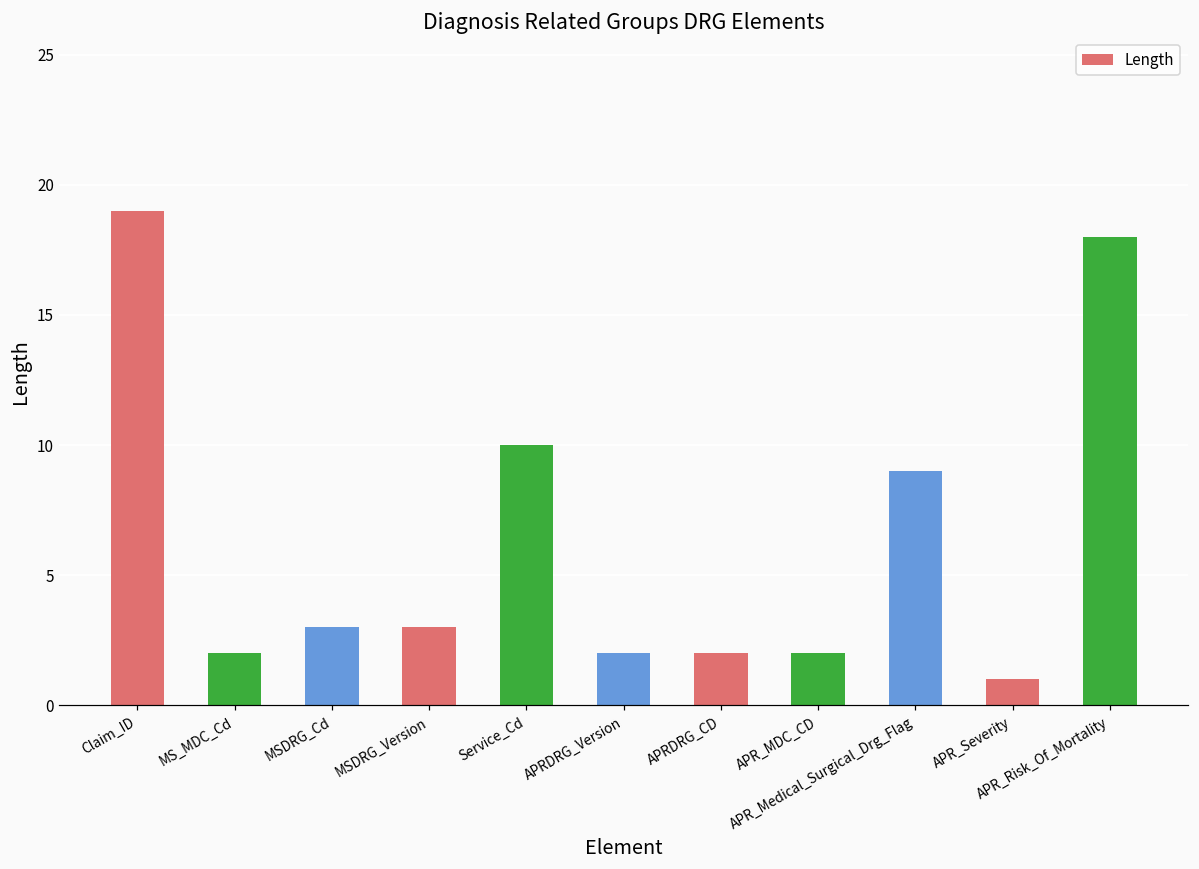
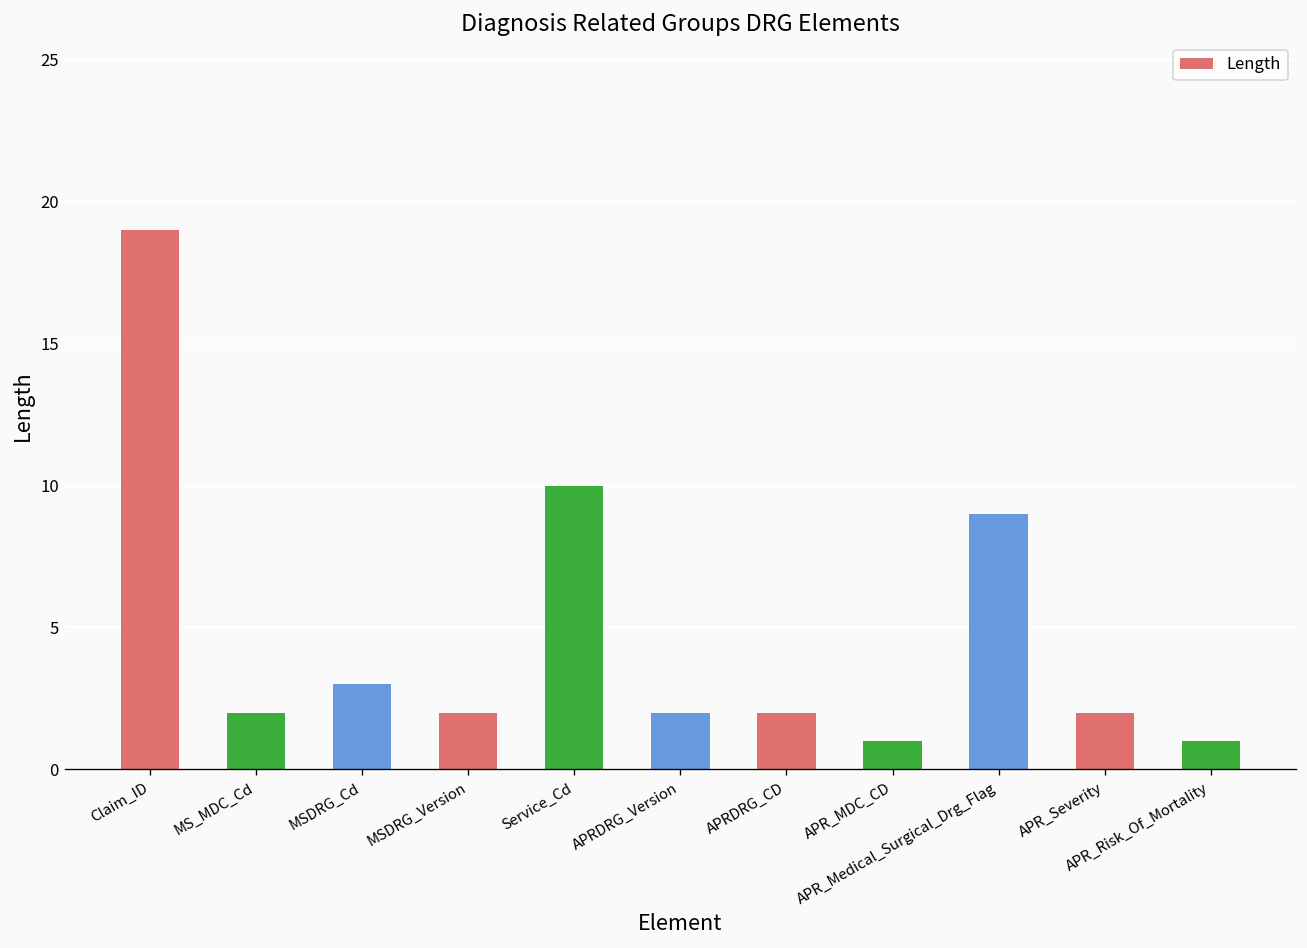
  {
    "Claim_ID": 19,
    "MS_MDC_Cd": 2,
    "MSDRG_Cd": 3,
-   "MSDRG_Version": 3,
+   "MSDRG_Version": 2,
    "Service_Cd": 10,
    "APRDRG_Version": 2,
    "APRDRG_CD": 2,
-   "APR_MDC_CD": 2,
+   "APR_MDC_CD": 1,
    "APR_Medical_Surgical_Drg_Flag": 9,
-   "APR_Severity": 1,
-   "APR_Risk_Of_Mortality": 18
+   "APR_Severity": 2,
+   "APR_Risk_Of_Mortality": 1
  }
